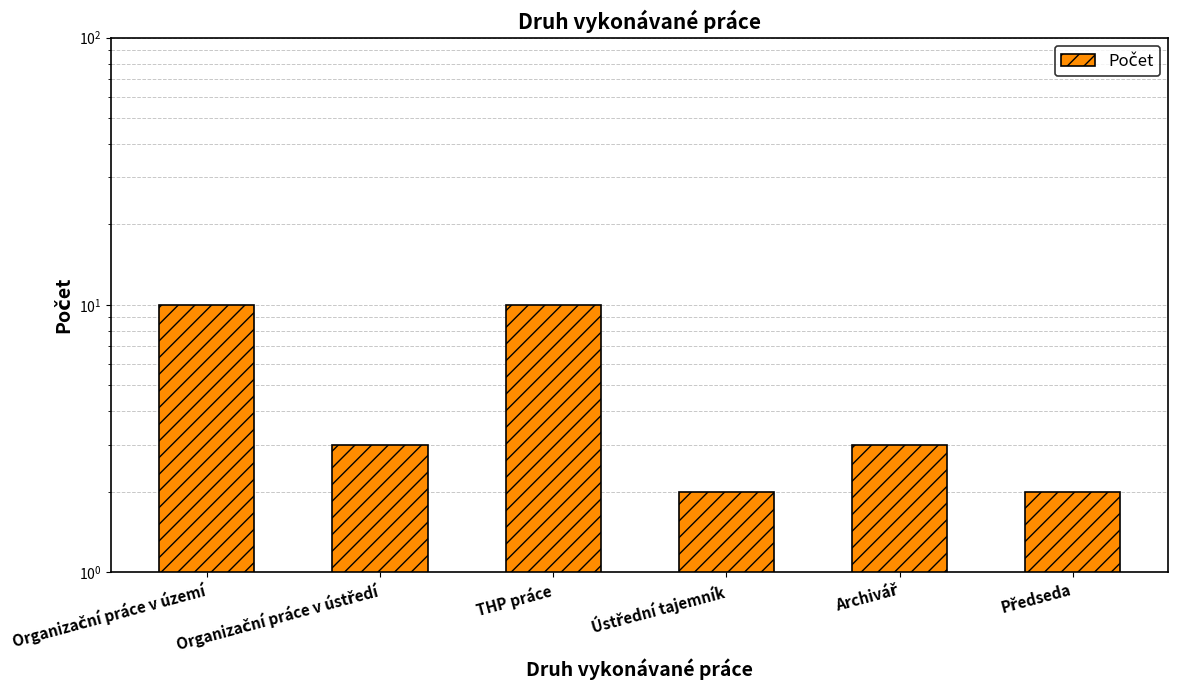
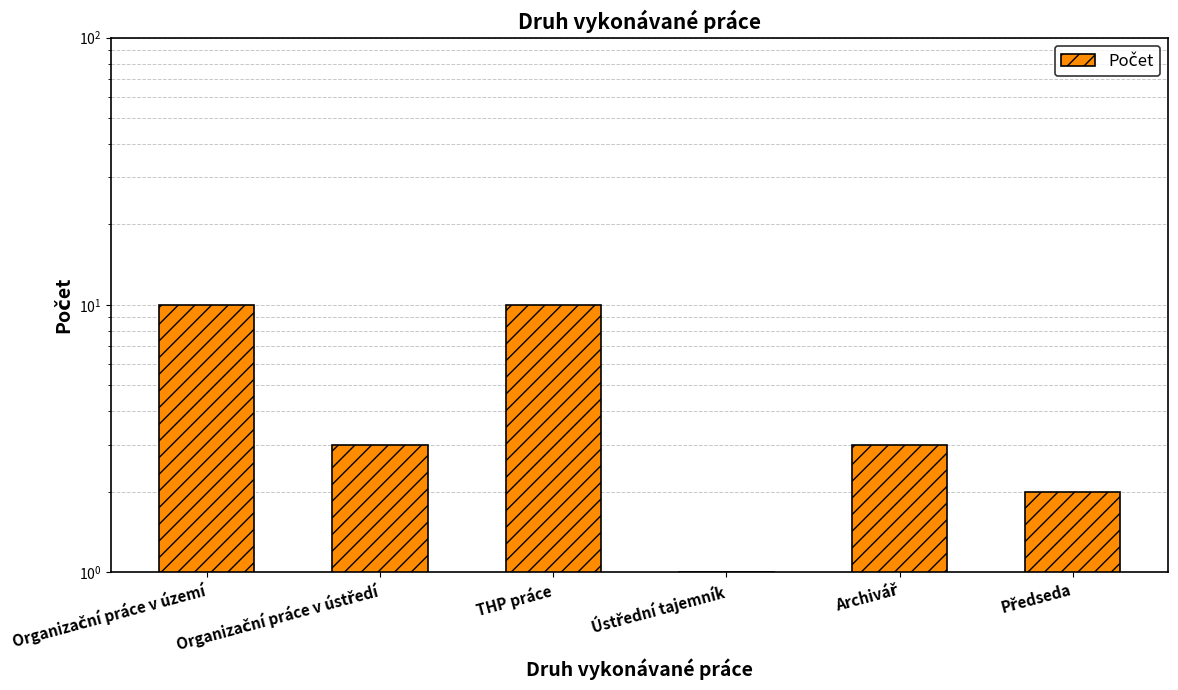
  {
    "Organizační práce v území": 10,
    "Organizační práce v ústředí": 3,
    "THP práce": 10,
-   "Ústřední tajemník": 2,
+   "Ústřední tajemník": 1,
    "Archivář": 3,
    "Předseda": 2
  }
